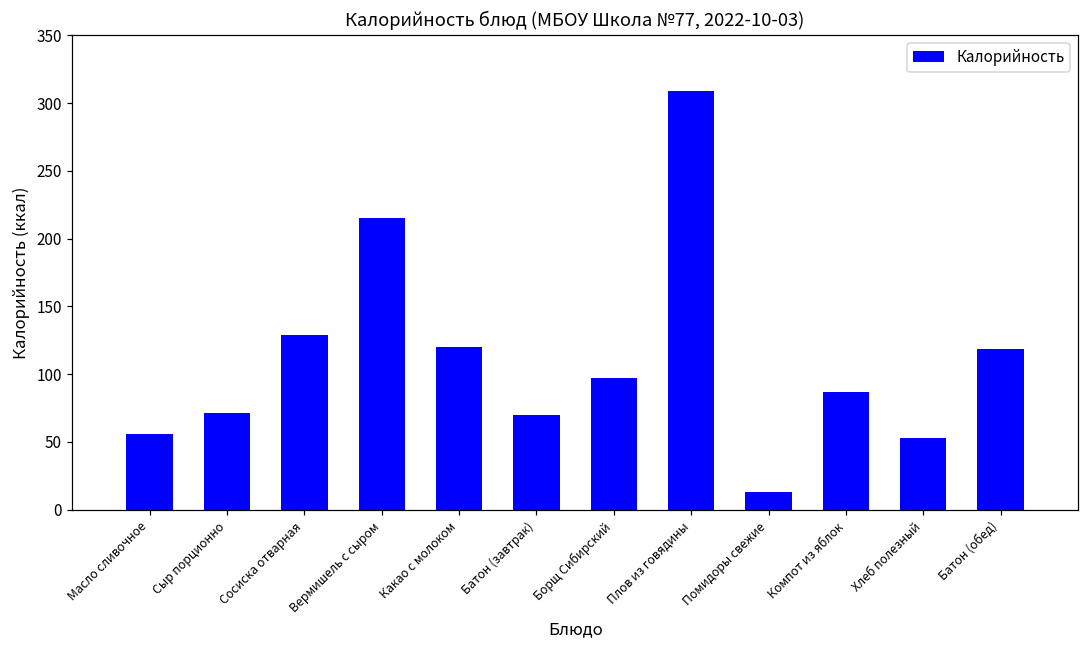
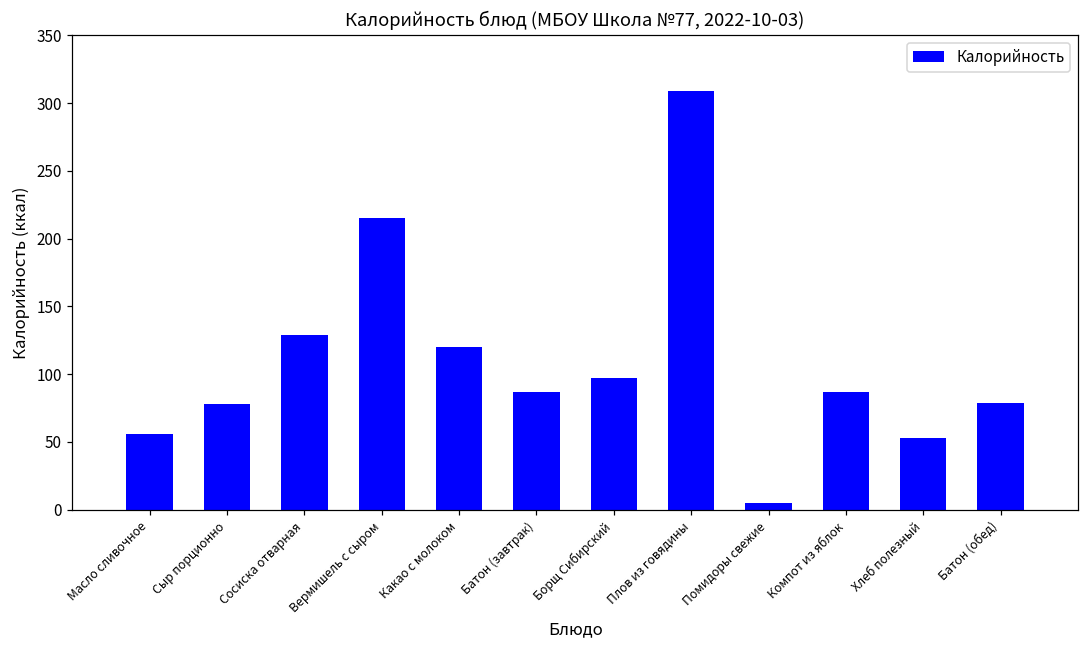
  {
    "Масло сливочное": 56,
-   "Сыр порционно": 71,
+   "Сыр порционно": 78,
    "Сосиска отварная": 129,
    "Вермишель с сыром": 215,
    "Какао с молоком": 120,
-   "Батон (завтрак)": 70,
+   "Батон (завтрак)": 87,
    "Борщ Сибирский": 97,
    "Плов из говядины": 309,
-   "Помидоры свежие": 13,
+   "Помидоры свежие": 5,
    "Компот из яблок": 87,
    "Хлеб полезный": 53,
-   "Батон (обед)": 118
+   "Батон (обед)": 78
  }
